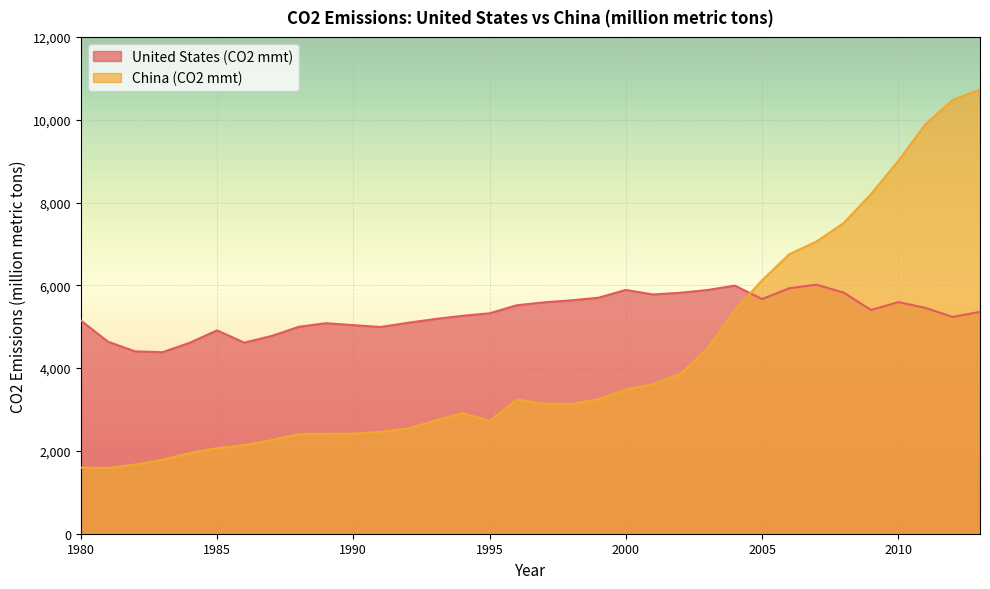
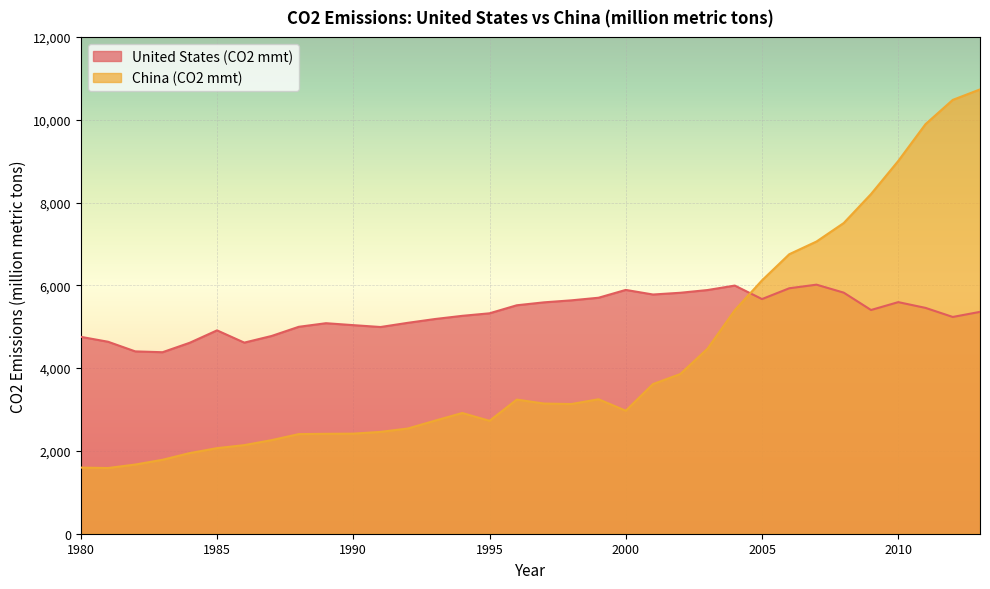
  {
    "United States (CO2 mmt)": {
-     "1980": "5,200",
+     "1980": "4,800",
      "1985": "4,900",
      "1990": "5,000",
      "1995": "5,300",
      "2000": "5,900",
      "2005": "5,700",
      "2010": "5,600"
    },
    "China (CO2 mmt)": {
      "1980": "1,600",
      "1985": "2,100",
      "1990": "2,400",
      "1995": "2,700",
-     "2000": "3,500",
+     "2000": "3,000",
      "2005": "6,100",
      "2010": "9,000"
    }
  }
